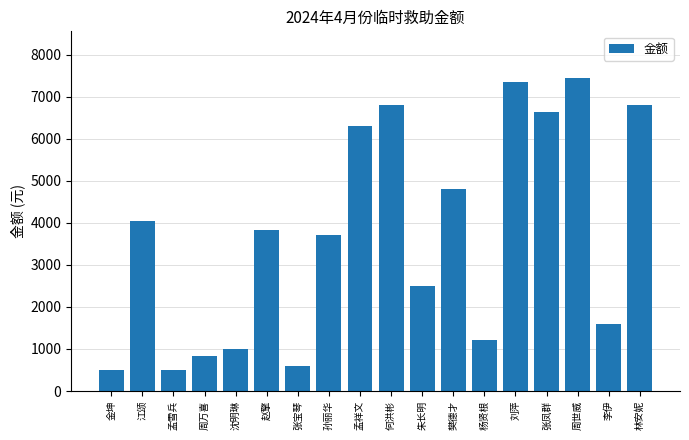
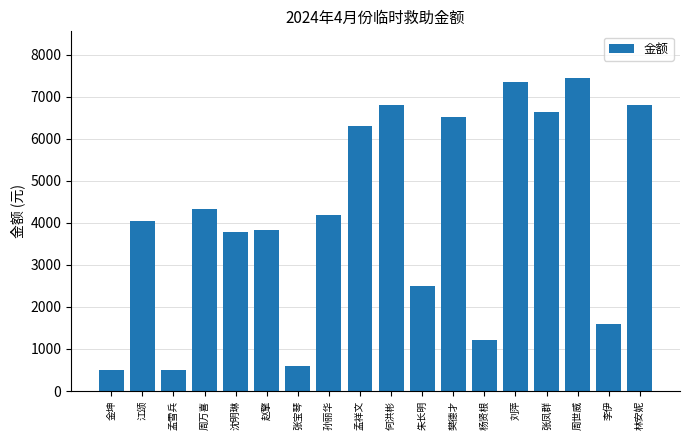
  {
    "金坤": 500,
    "江颂": 4000,
    "孟雪兵": 500,
-   "周万喜": 800,
-   "沈明琳": 1000,
+   "周万喜": 4300,
+   "沈明琳": 3800,
    "赵擎": 3800,
    "张宝琴": 600,
-   "孙丽华": 3700,
+   "孙丽华": 4200,
    "孟祥文": 6300,
    "何洪彬": 6800,
    "朱长明": 2500,
-   "樊德才": 4800,
+   "樊德才": 6500,
    "杨贤根": 1200,
    "刘萍": 7400,
    "张凤群": 6600,
    "周世威": 7400,
    "李伊": 1600,
    "林安妮": 6800
  }
